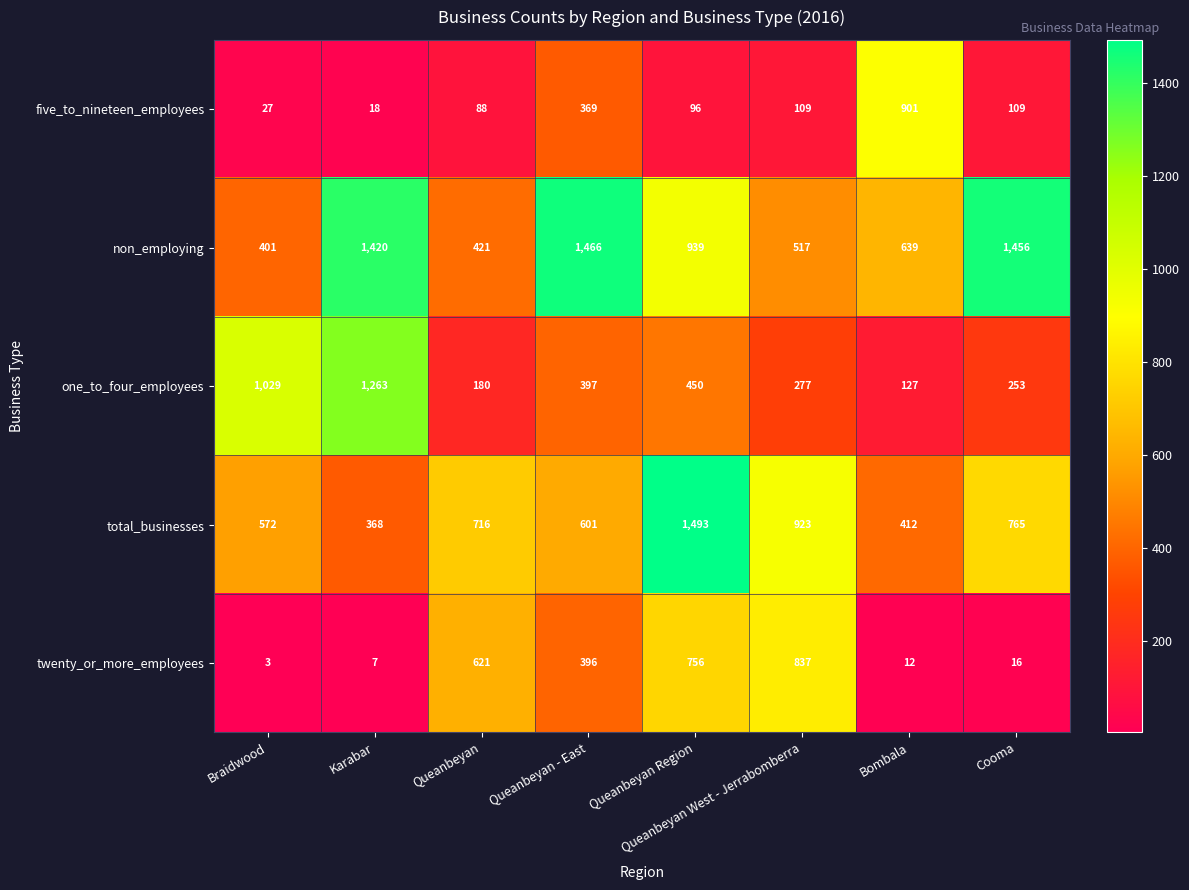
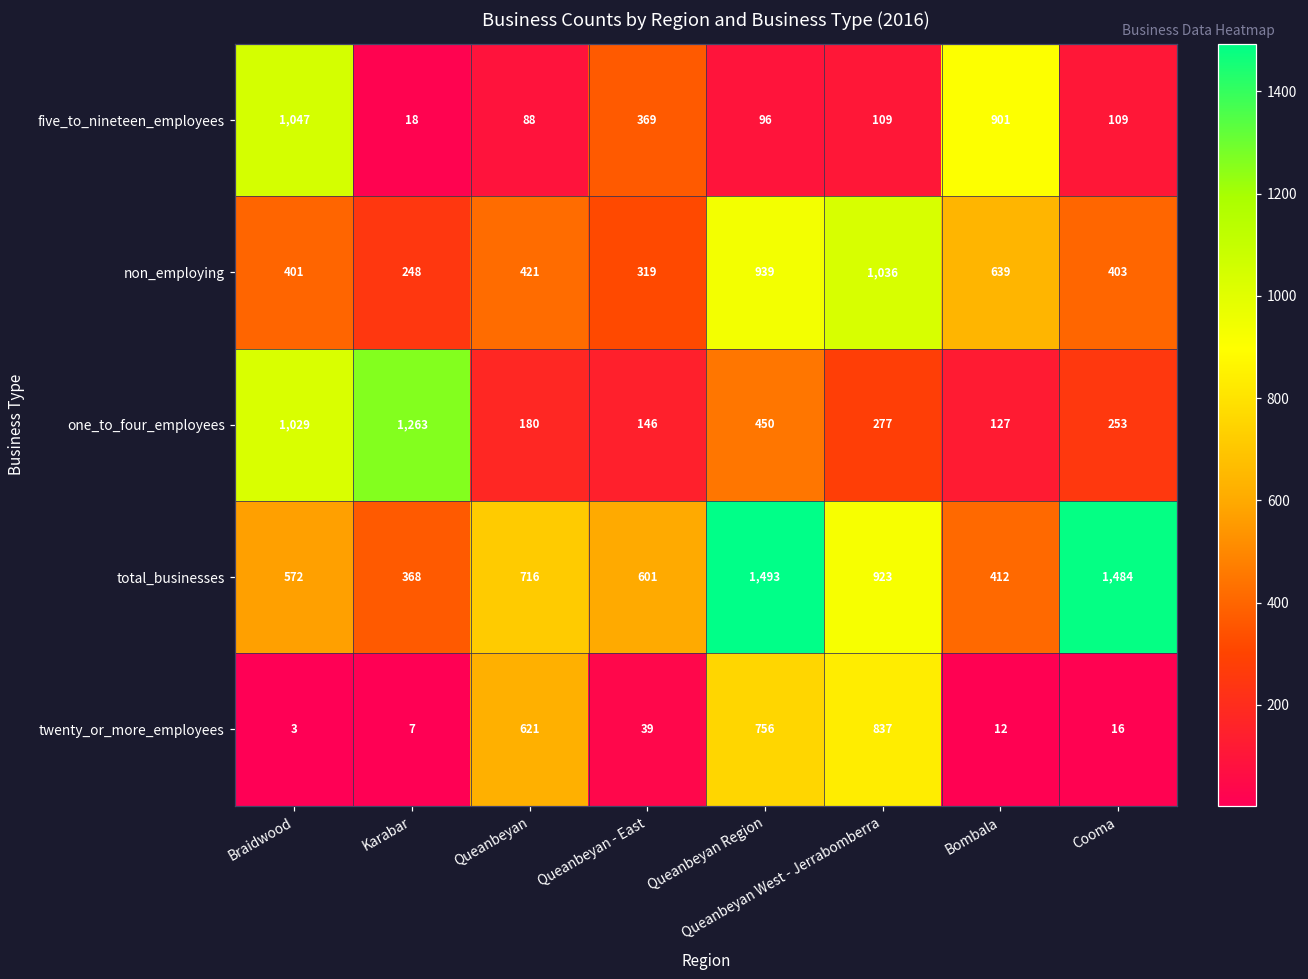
  {
    "five_to_nineteen_employees": {
-     "Braidwood": "27",
+     "Braidwood": "1,047",
      "Karabar": "18",
      "Queanbeyan": "88",
      "Queanbeyan - East": "369",
      "Queanbeyan Region": "96",
      "Queanbeyan West - Jerrabomberra": "109",
      "Bombala": "901",
      "Cooma": "109"
    },
    "non_employing": {
      "Braidwood": "401",
-     "Karabar": "1,420",
+     "Karabar": "248",
      "Queanbeyan": "421",
-     "Queanbeyan - East": "1,466",
+     "Queanbeyan - East": "319",
      "Queanbeyan Region": "939",
-     "Queanbeyan West - Jerrabomberra": "517",
+     "Queanbeyan West - Jerrabomberra": "1,036",
      "Bombala": "639",
-     "Cooma": "1,456"
+     "Cooma": "403"
    },
    "one_to_four_employees": {
      "Braidwood": "1,029",
      "Karabar": "1,263",
      "Queanbeyan": "180",
-     "Queanbeyan - East": "397",
+     "Queanbeyan - East": "146",
      "Queanbeyan Region": "450",
      "Queanbeyan West - Jerrabomberra": "277",
      "Bombala": "127",
      "Cooma": "253"
    },
    "total_businesses": {
      "Braidwood": "572",
      "Karabar": "368",
      "Queanbeyan": "716",
      "Queanbeyan - East": "601",
      "Queanbeyan Region": "1,493",
      "Queanbeyan West - Jerrabomberra": "923",
      "Bombala": "412",
-     "Cooma": "765"
+     "Cooma": "1,484"
    },
    "twenty_or_more_employees": {
      "Braidwood": "3",
      "Karabar": "7",
      "Queanbeyan": "621",
-     "Queanbeyan - East": "396",
+     "Queanbeyan - East": "39",
      "Queanbeyan Region": "756",
      "Queanbeyan West - Jerrabomberra": "837",
      "Bombala": "12",
      "Cooma": "16"
    }
  }
